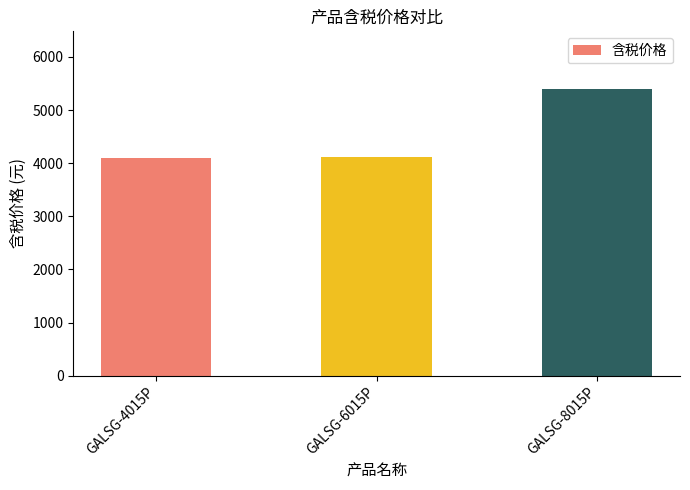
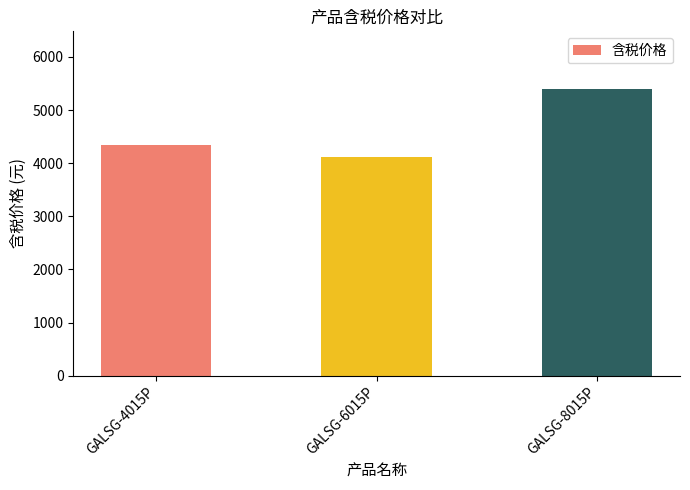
  {
-   "GALSG-4015P": 4100,
+   "GALSG-4015P": 4300,
    "GALSG-6015P": 4100,
    "GALSG-8015P": 5400
  }
